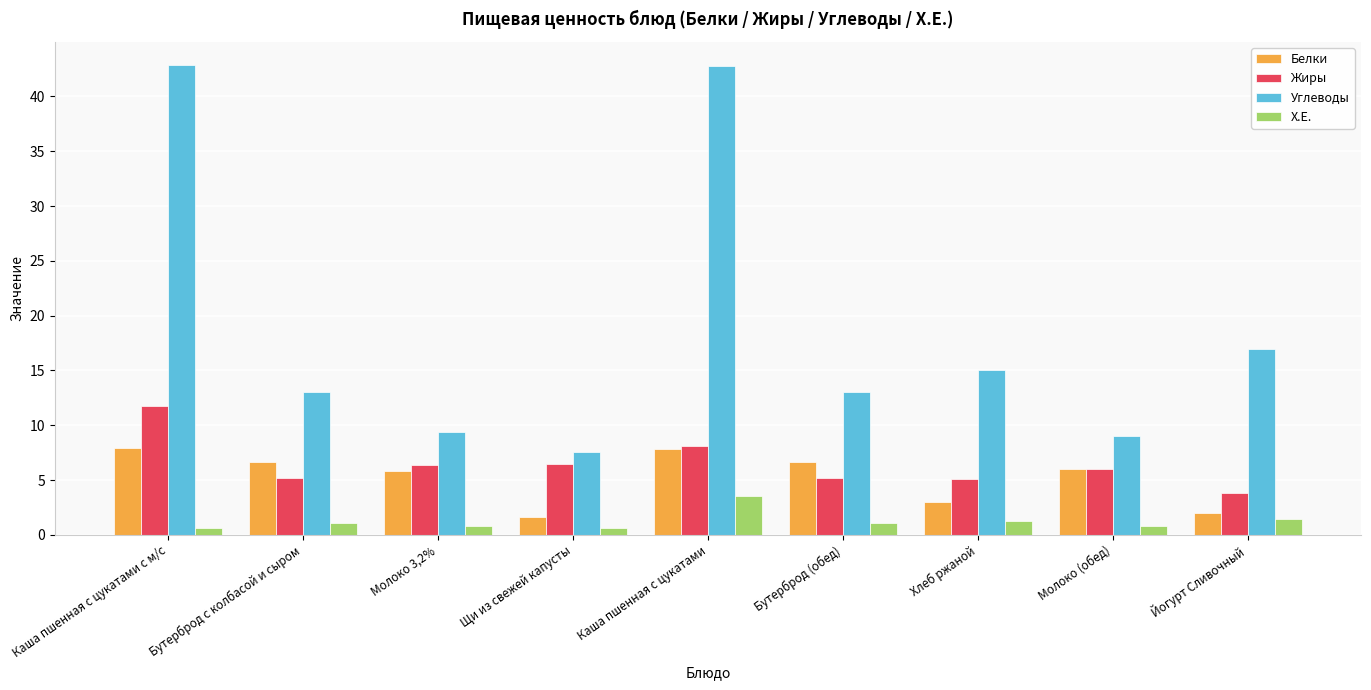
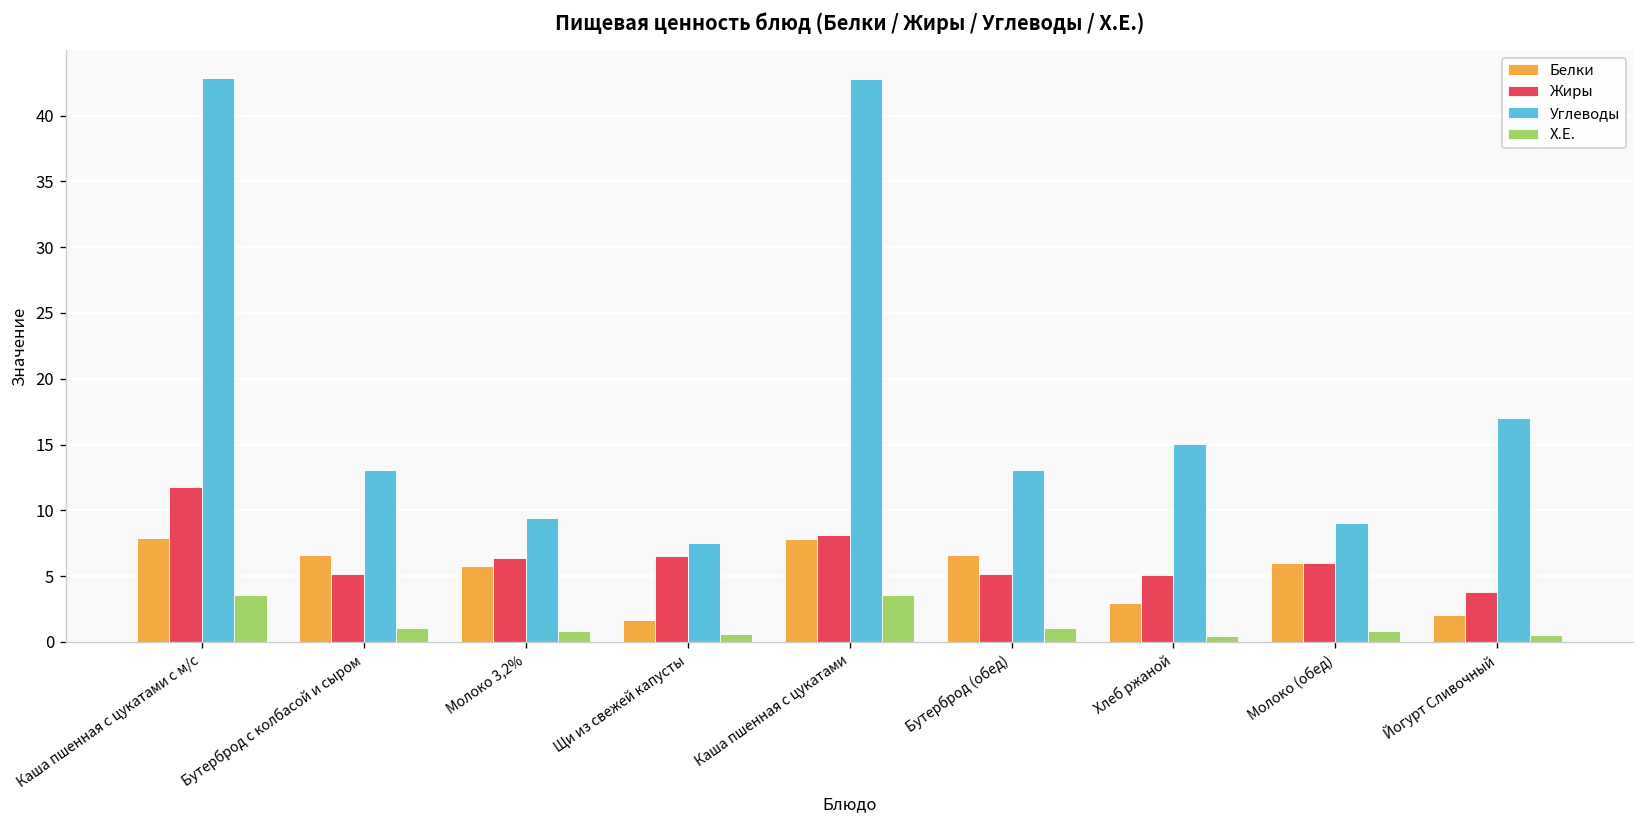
  {
    "Белки": {
      "Каша пшенная с цукатами с м/с": 7.9,
      "Бутерброд с колбасой и сыром": 6.6,
      "Молоко 3,2%": 5.8,
      "Щи из свежей капусты": 1.6,
      "Каша пшенная с цукатами": 7.8,
      "Бутерброд (обед)": 6.6,
      "Хлеб ржаной": 3.0,
      "Молоко (обед)": 6.0,
      "Йогурт Сливочный": 2.0
    },
    "Жиры": {
      "Каша пшенная с цукатами с м/с": 11.8,
      "Бутерброд с колбасой и сыром": 5.2,
      "Молоко 3,2%": 6.4,
      "Щи из свежей капусты": 6.5,
      "Каша пшенная с цукатами": 8.1,
      "Бутерброд (обед)": 5.2,
      "Хлеб ржаной": 5.1,
      "Молоко (обед)": 6.0,
      "Йогурт Сливочный": 3.8
    },
    "Углеводы": {
      "Каша пшенная с цукатами с м/с": 42.8,
      "Бутерброд с колбасой и сыром": 13.1,
      "Молоко 3,2%": 9.4,
      "Щи из свежей капусты": 7.5,
      "Каша пшенная с цукатами": 42.8,
      "Бутерброд (обед)": 13.1,
      "Хлеб ржаной": 15.0,
      "Молоко (обед)": 9.0,
      "Йогурт Сливочный": 17.0
    },
    "Х.Е.": {
-     "Каша пшенная с цукатами с м/с": 0.6,
+     "Каша пшенная с цукатами с м/с": 3.6,
      "Бутерброд с колбасой и сыром": 1.1,
      "Молоко 3,2%": 0.8,
      "Щи из свежей капусты": 0.6,
      "Каша пшенная с цукатами": 3.6,
      "Бутерброд (обед)": 1.1,
-     "Хлеб ржаной": 1.3,
+     "Хлеб ржаной": 0.5,
      "Молоко (обед)": 0.8,
-     "Йогурт Сливочный": 1.4
+     "Йогурт Сливочный": 0.5
    }
  }
